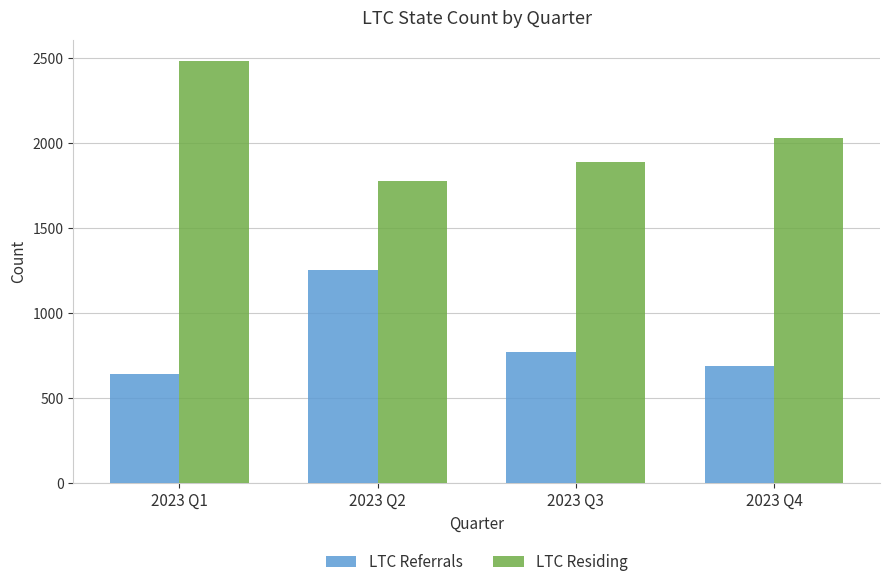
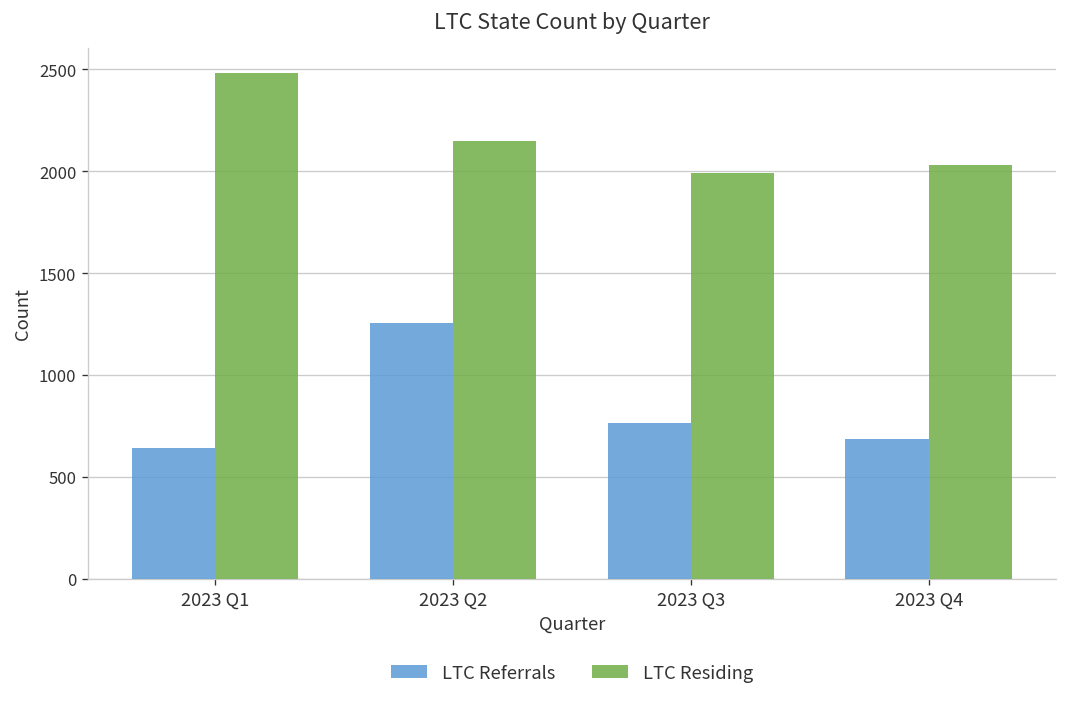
  {
    "LTC Referrals": {
      "2023 Q1": 640,
      "2023 Q2": 1250,
      "2023 Q3": 770,
      "2023 Q4": 690
    },
    "LTC Residing": {
      "2023 Q1": 2480,
-     "2023 Q2": 1780,
-     "2023 Q3": 1890,
+     "2023 Q2": 2150,
+     "2023 Q3": 1990,
      "2023 Q4": 2030
    }
  }
